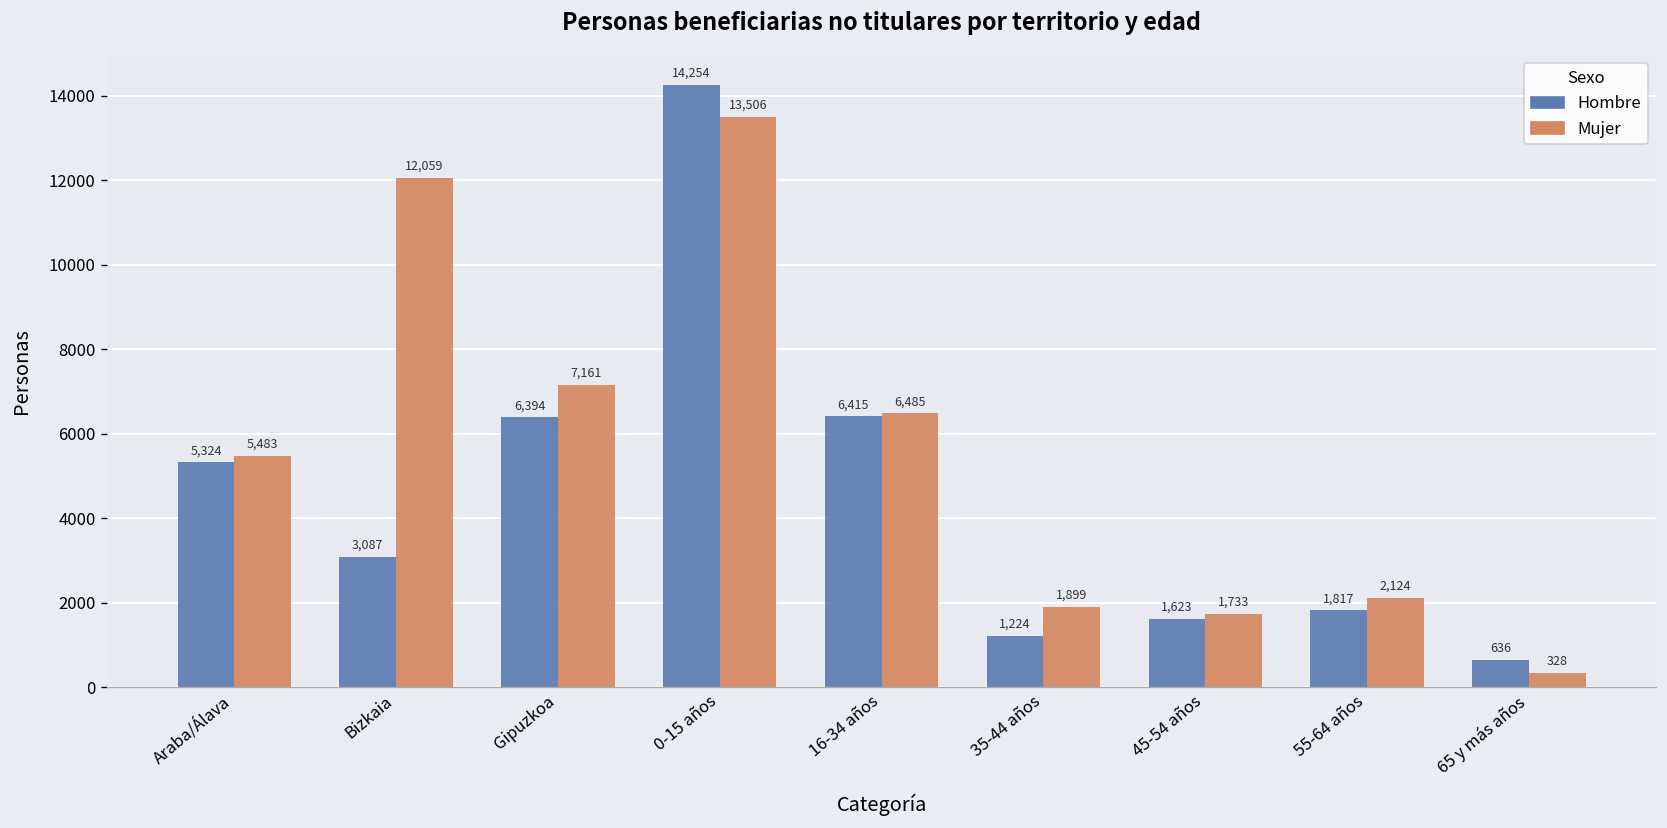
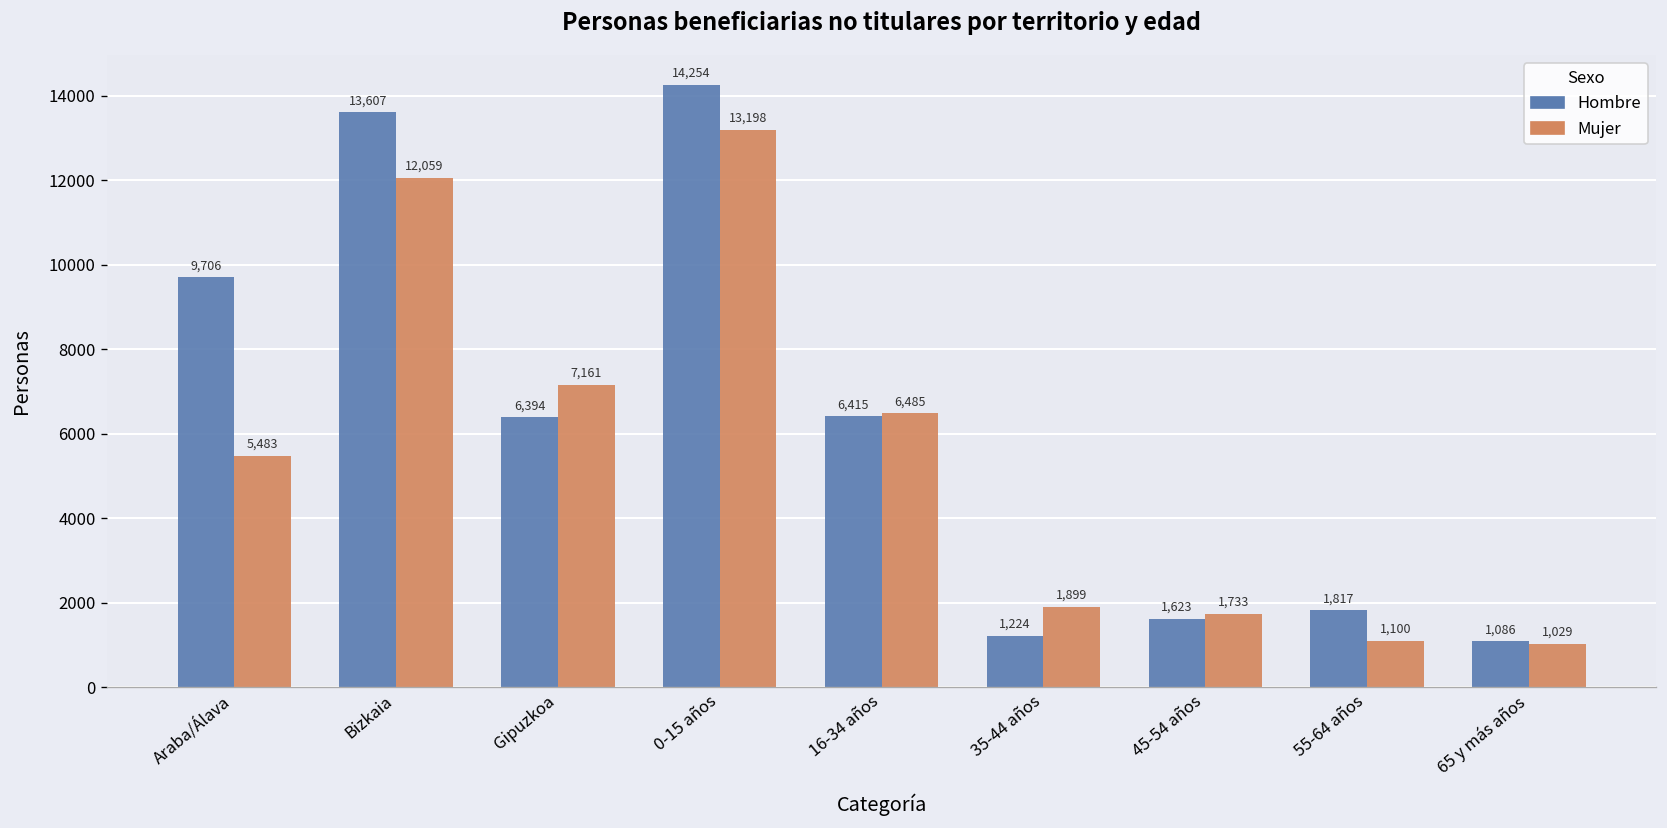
  {
    "Hombre": {
-     "Araba/Álava": "5,324",
-     "Bizkaia": "3,087",
+     "Araba/Álava": "9,706",
+     "Bizkaia": "13,607",
      "Gipuzkoa": "6,394",
      "0-15 años": "14,254",
      "16-34 años": "6,415",
      "35-44 años": "1,224",
      "45-54 años": "1,623",
      "55-64 años": "1,817",
-     "65 y más años": "636"
+     "65 y más años": "1,086"
    },
    "Mujer": {
      "Araba/Álava": "5,483",
      "Bizkaia": "12,059",
      "Gipuzkoa": "7,161",
-     "0-15 años": "13,506",
+     "0-15 años": "13,198",
      "16-34 años": "6,485",
      "35-44 años": "1,899",
      "45-54 años": "1,733",
-     "55-64 años": "2,124",
-     "65 y más años": "328"
+     "55-64 años": "1,100",
+     "65 y más años": "1,029"
    }
  }
